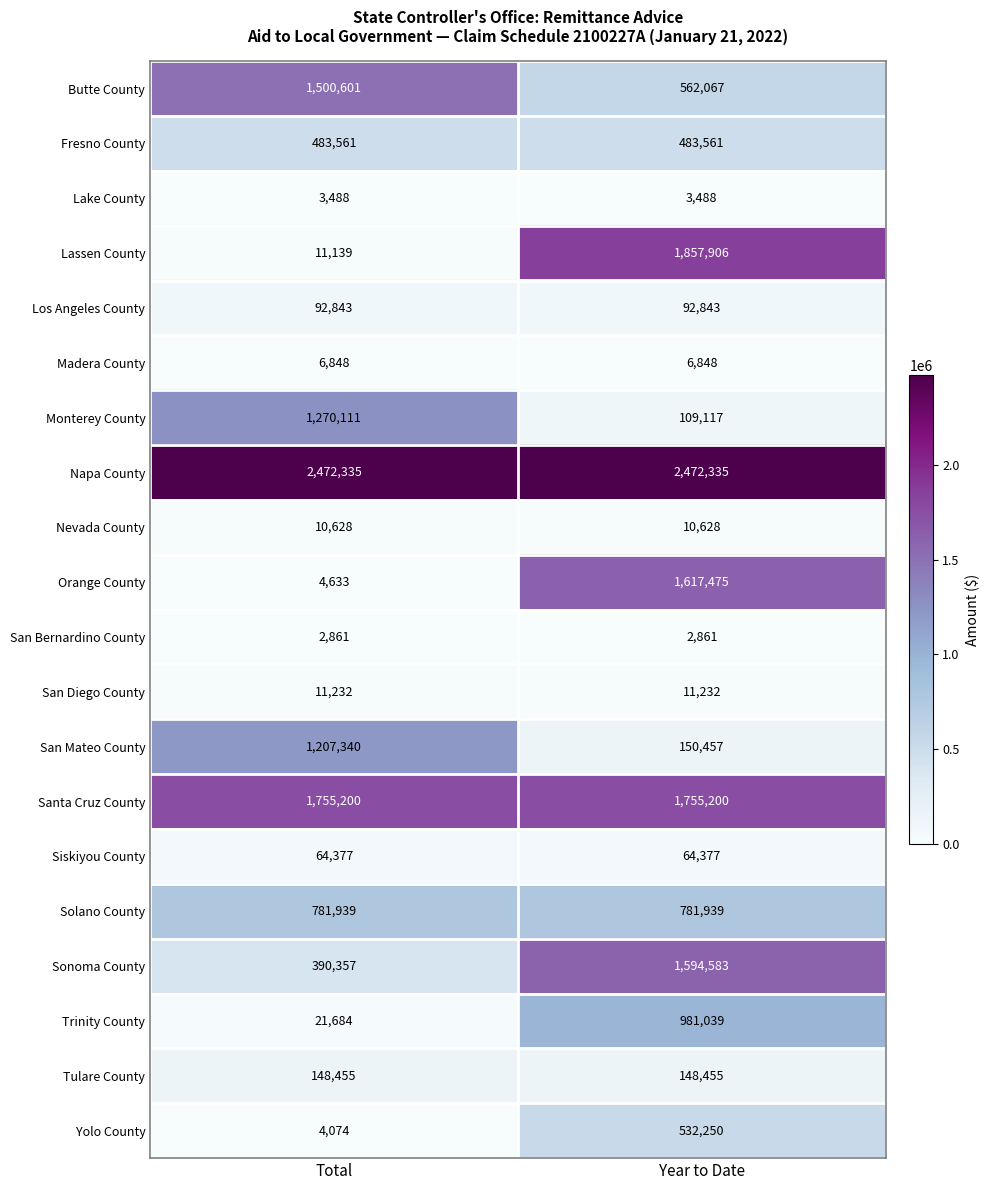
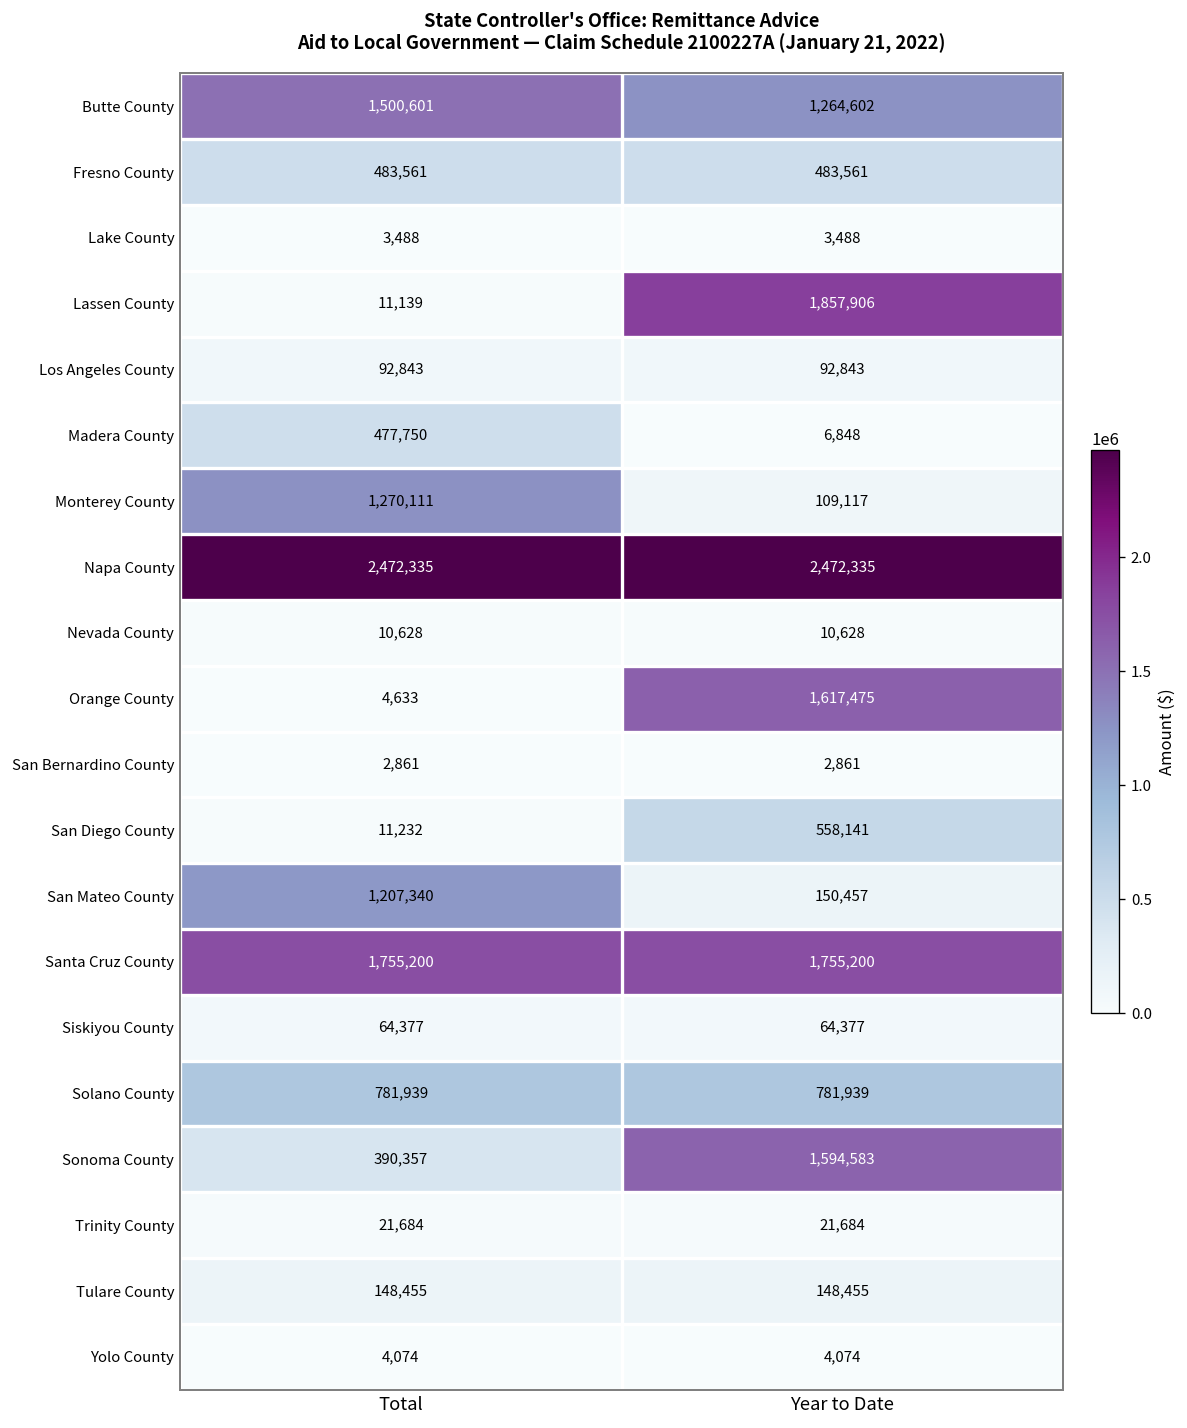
  {
    "Butte County": {
      "Total": "1,500,601",
-     "Year to Date": "562,067"
+     "Year to Date": "1,264,602"
    },
    "Fresno County": {
      "Total": "483,561",
      "Year to Date": "483,561"
    },
    "Lake County": {
      "Total": "3,488",
      "Year to Date": "3,488"
    },
    "Lassen County": {
      "Total": "11,139",
      "Year to Date": "1,857,906"
    },
    "Los Angeles County": {
      "Total": "92,843",
      "Year to Date": "92,843"
    },
    "Madera County": {
-     "Total": "6,848",
+     "Total": "477,750",
      "Year to Date": "6,848"
    },
    "Monterey County": {
      "Total": "1,270,111",
      "Year to Date": "109,117"
    },
    "Napa County": {
      "Total": "2,472,335",
      "Year to Date": "2,472,335"
    },
    "Nevada County": {
      "Total": "10,628",
      "Year to Date": "10,628"
    },
    "Orange County": {
      "Total": "4,633",
      "Year to Date": "1,617,475"
    },
    "San Bernardino County": {
      "Total": "2,861",
      "Year to Date": "2,861"
    },
    "San Diego County": {
      "Total": "11,232",
-     "Year to Date": "11,232"
+     "Year to Date": "558,141"
    },
    "San Mateo County": {
      "Total": "1,207,340",
      "Year to Date": "150,457"
    },
    "Santa Cruz County": {
      "Total": "1,755,200",
      "Year to Date": "1,755,200"
    },
    "Siskiyou County": {
      "Total": "64,377",
      "Year to Date": "64,377"
    },
    "Solano County": {
      "Total": "781,939",
      "Year to Date": "781,939"
    },
    "Sonoma County": {
      "Total": "390,357",
      "Year to Date": "1,594,583"
    },
    "Trinity County": {
      "Total": "21,684",
-     "Year to Date": "981,039"
+     "Year to Date": "21,684"
    },
    "Tulare County": {
      "Total": "148,455",
      "Year to Date": "148,455"
    },
    "Yolo County": {
      "Total": "4,074",
-     "Year to Date": "532,250"
+     "Year to Date": "4,074"
    }
  }
